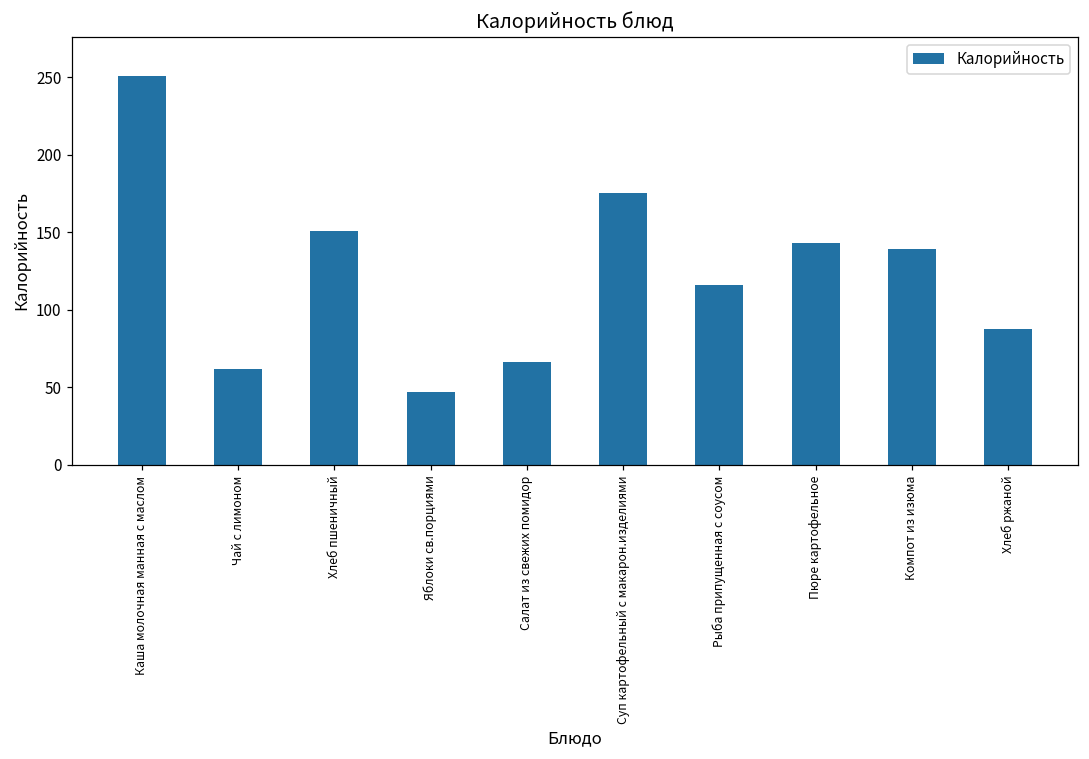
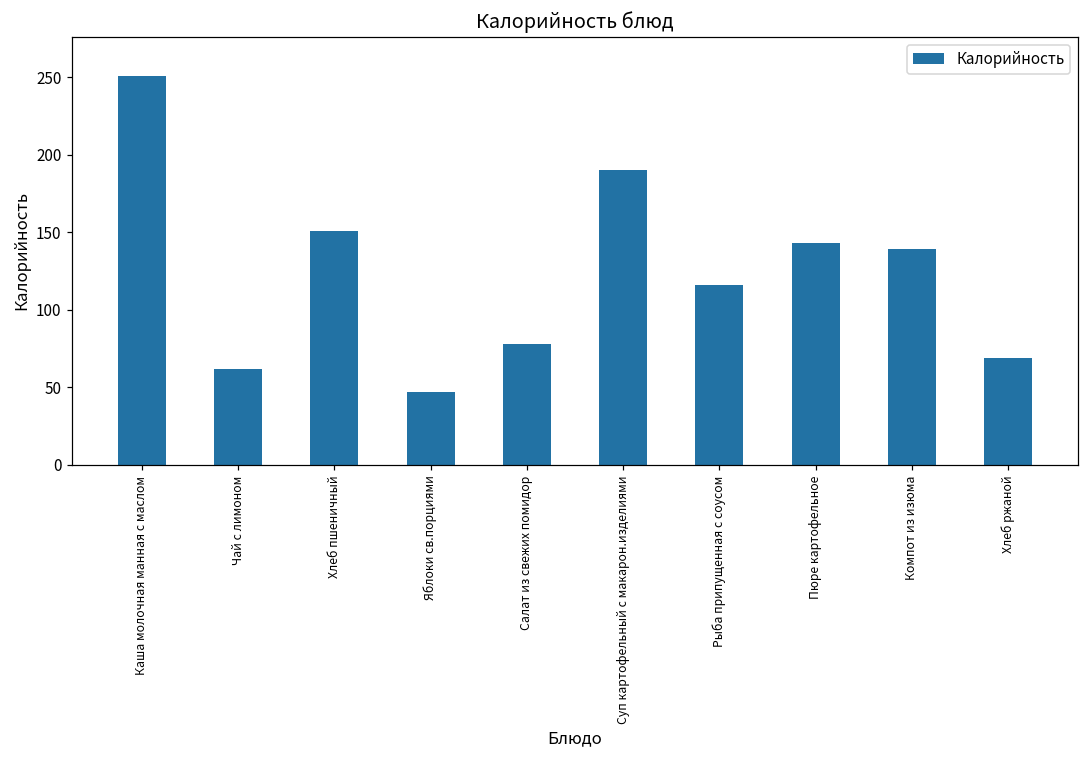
  {
    "Каша молочная манная с маслом": 251,
    "Чай с лимоном": 62,
    "Хлеб пшеничный": 151,
    "Яблоки св.порциями": 47,
-   "Салат из свежих помидор": 66,
-   "Суп картофельный с макарон.изделиями": 175,
+   "Салат из свежих помидор": 78,
+   "Суп картофельный с макарон.изделиями": 190,
    "Рыба припущенная с соусом": 116,
    "Пюре картофельное": 143,
    "Компот из изюма": 139,
-   "Хлеб ржаной": 88
+   "Хлеб ржаной": 69
  }
